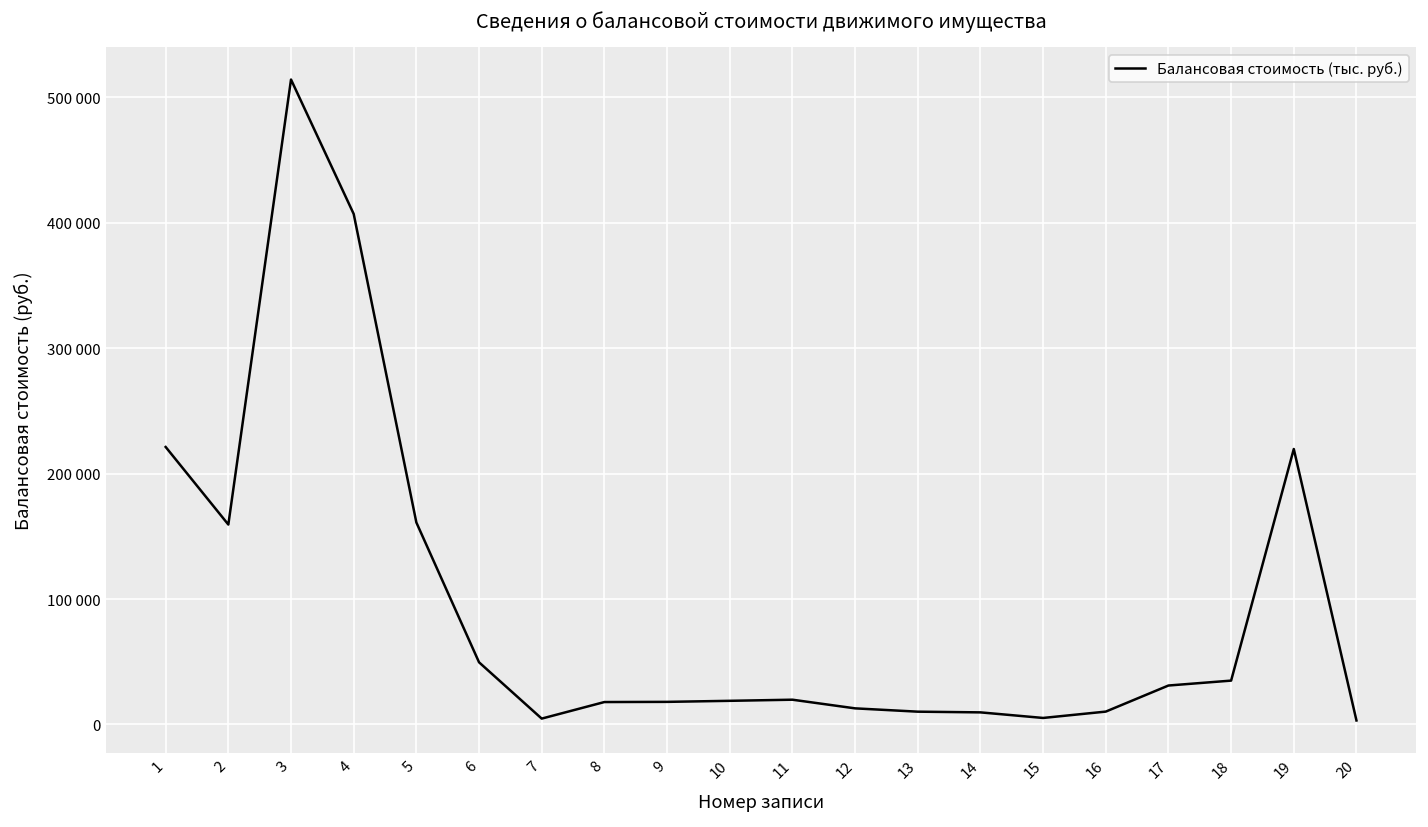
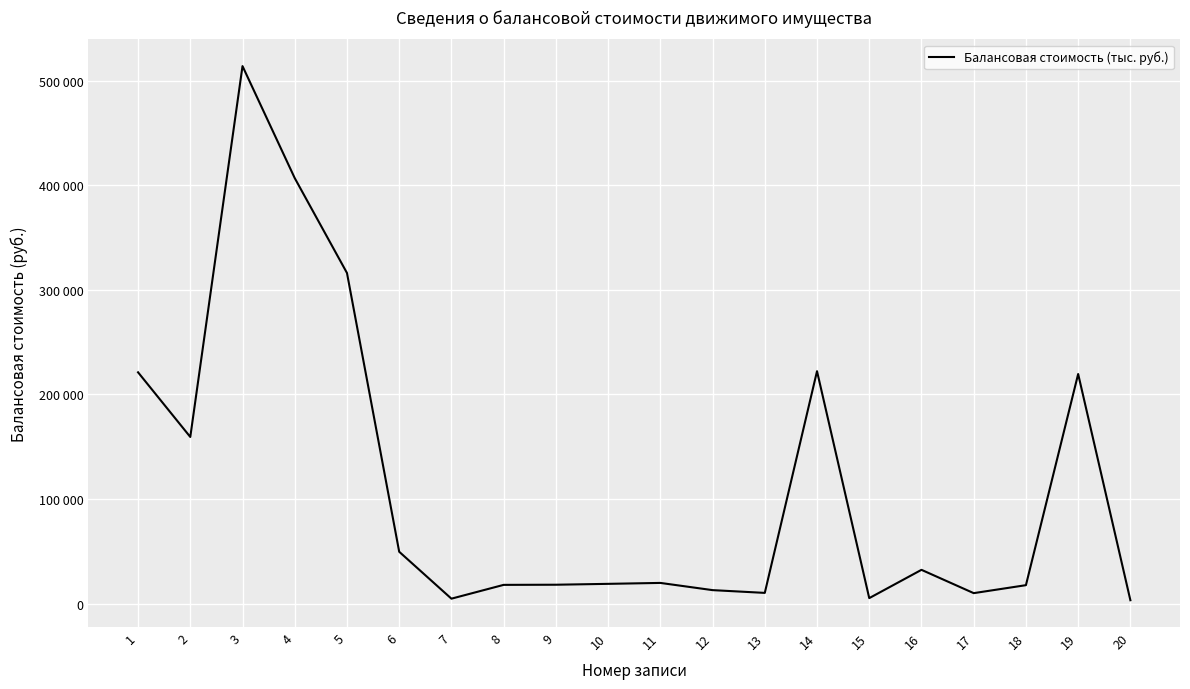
  {
    "1": 221000,
    "2": 159000,
    "3": 514000,
    "4": 407000,
-   "5": 161000,
+   "5": 316000,
    "6": 50000,
    "7": 5000,
    "8": 18000,
    "9": 18000,
    "10": 19000,
    "11": 20000,
    "12": 13000,
    "13": 10000,
-   "14": 10000,
+   "14": 222000,
    "15": 5000,
-   "16": 10000,
-   "17": 31000,
-   "18": 35000,
+   "16": 32000,
+   "17": 10000,
+   "18": 18000,
    "19": 220000,
    "20": 3000
  }
